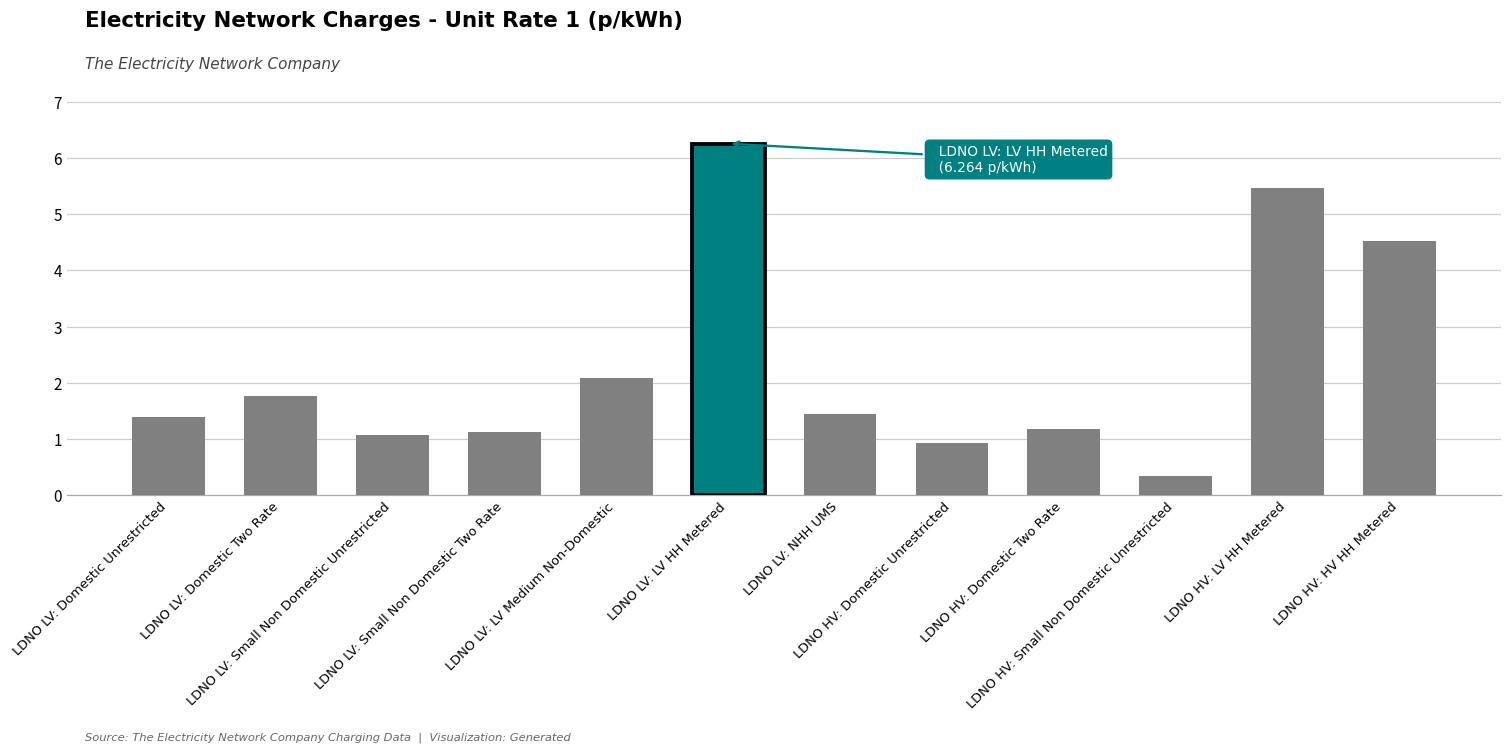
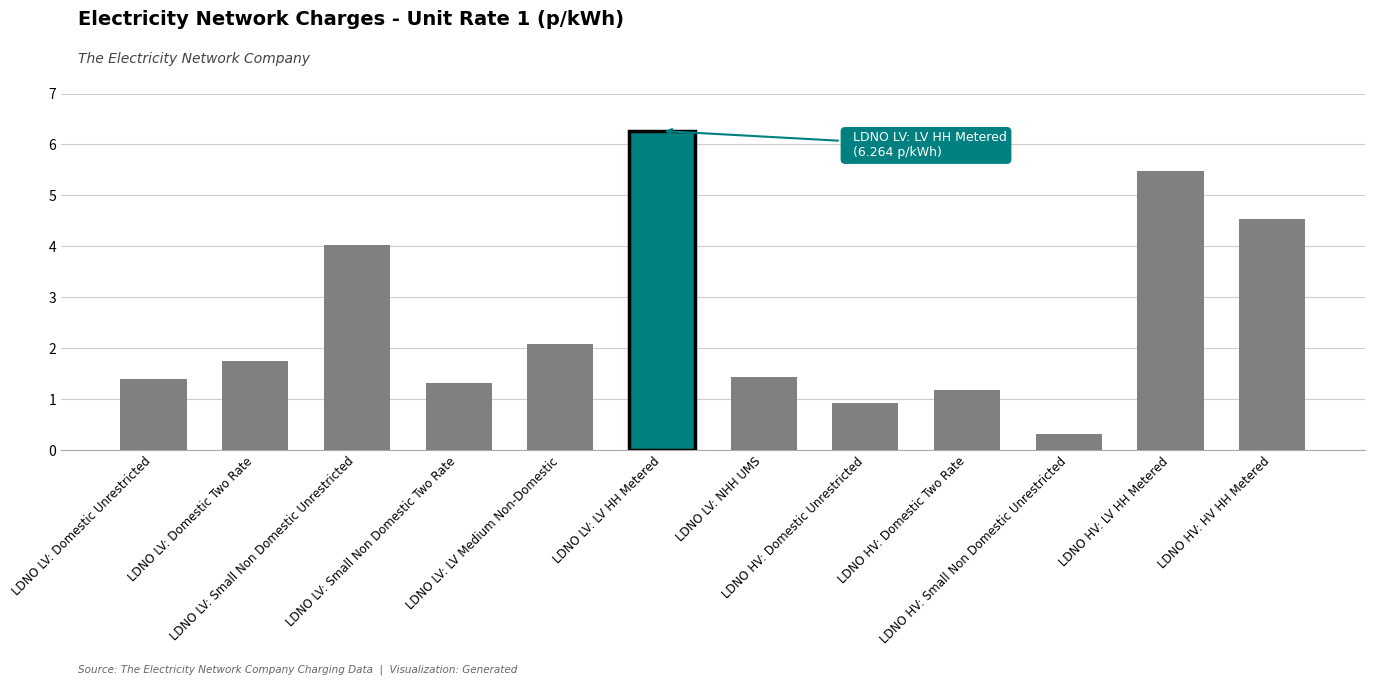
  {
    "LDNO LV: Domestic Unrestricted": 1.4,
    "LDNO LV: Domestic Two Rate": 1.8,
-   "LDNO LV: Small Non Domestic Unrestricted": 1.1,
-   "LDNO LV: Small Non Domestic Two Rate": 1.1,
+   "LDNO LV: Small Non Domestic Unrestricted": 4.0,
+   "LDNO LV: Small Non Domestic Two Rate": 1.3,
    "LDNO LV: LV Medium Non-Domestic": 2.1,
    "LDNO LV: NHH UMS": 1.4,
    "LDNO HV: Domestic Unrestricted": 0.9,
    "LDNO HV: Domestic Two Rate": 1.2,
    "LDNO HV: Small Non Domestic Unrestricted": 0.3,
    "LDNO HV: LV HH Metered": 5.5,
    "LDNO HV: HV HH Metered": 4.5
  }
